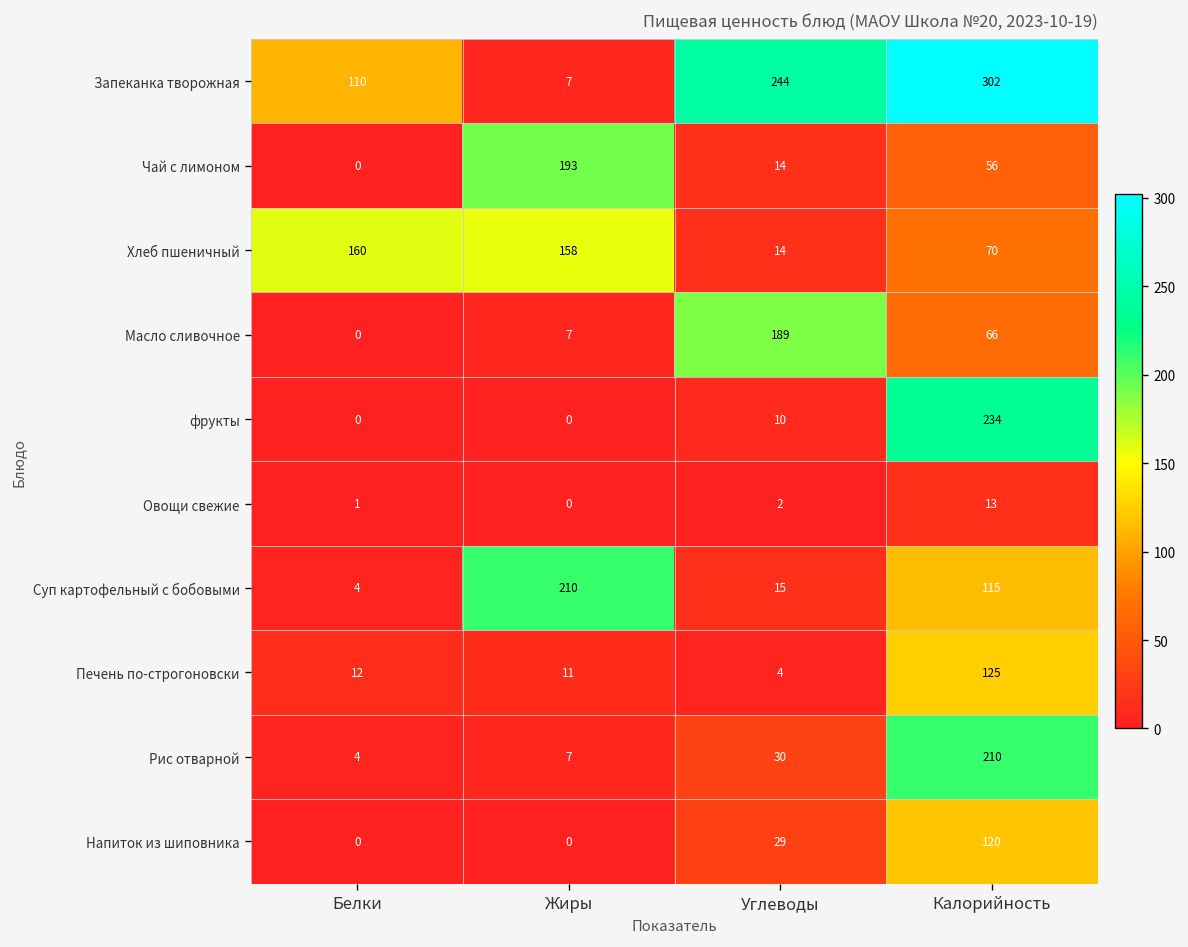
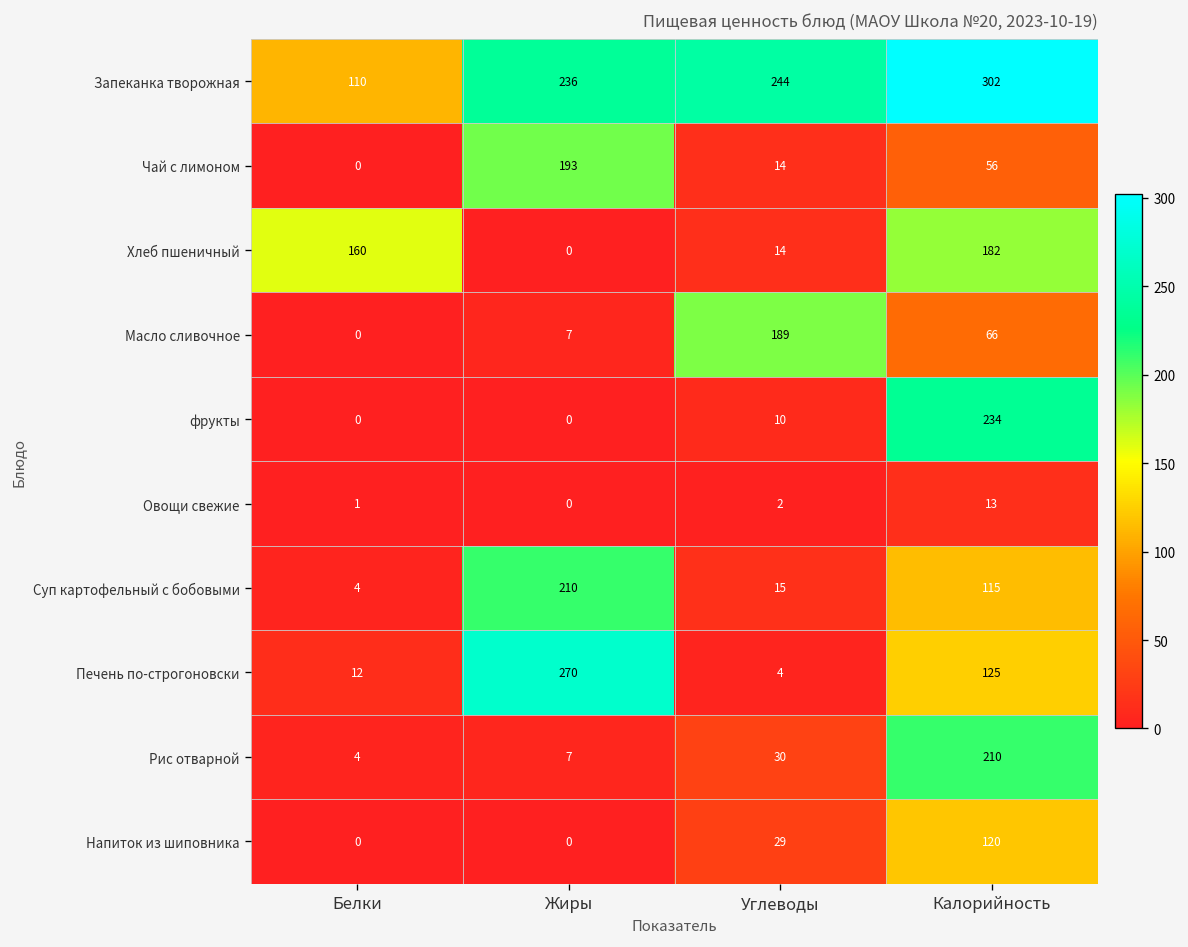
  {
    "Запеканка творожная": {
      "Белки": 110,
-     "Жиры": 7,
+     "Жиры": 236,
      "Углеводы": 244,
      "Калорийность": 302
    },
    "Чай с лимоном": {
      "Белки": 0,
      "Жиры": 193,
      "Углеводы": 14,
      "Калорийность": 56
    },
    "Хлеб пшеничный": {
      "Белки": 160,
-     "Жиры": 158,
+     "Жиры": 0,
      "Углеводы": 14,
-     "Калорийность": 70
+     "Калорийность": 182
    },
    "Масло сливочное": {
      "Белки": 0,
      "Жиры": 7,
      "Углеводы": 189,
      "Калорийность": 66
    },
    "фрукты": {
      "Белки": 0,
      "Жиры": 0,
      "Углеводы": 10,
      "Калорийность": 234
    },
    "Овощи свежие": {
      "Белки": 1,
      "Жиры": 0,
      "Углеводы": 2,
      "Калорийность": 13
    },
    "Суп картофельный с бобовыми": {
      "Белки": 4,
      "Жиры": 210,
      "Углеводы": 15,
      "Калорийность": 115
    },
    "Печень по-строгоновски": {
      "Белки": 12,
-     "Жиры": 11,
+     "Жиры": 270,
      "Углеводы": 4,
      "Калорийность": 125
    },
    "Рис отварной": {
      "Белки": 4,
      "Жиры": 7,
      "Углеводы": 30,
      "Калорийность": 210
    },
    "Напиток из шиповника": {
      "Белки": 0,
      "Жиры": 0,
      "Углеводы": 29,
      "Калорийность": 120
    }
  }
